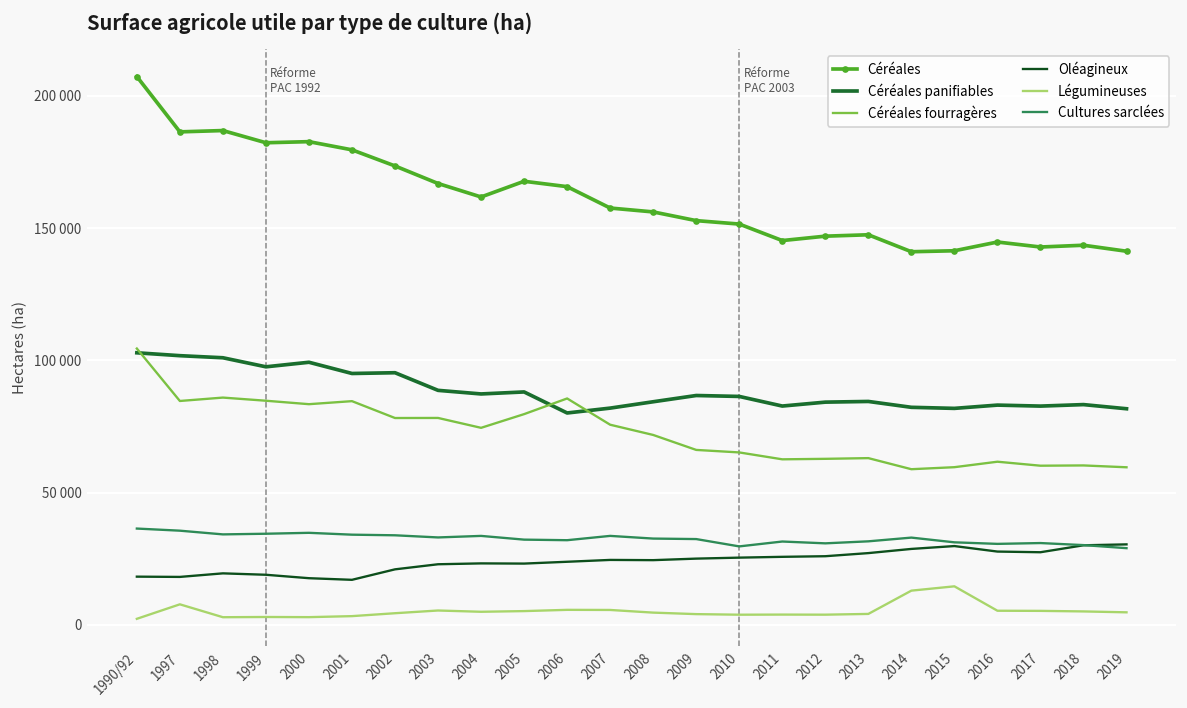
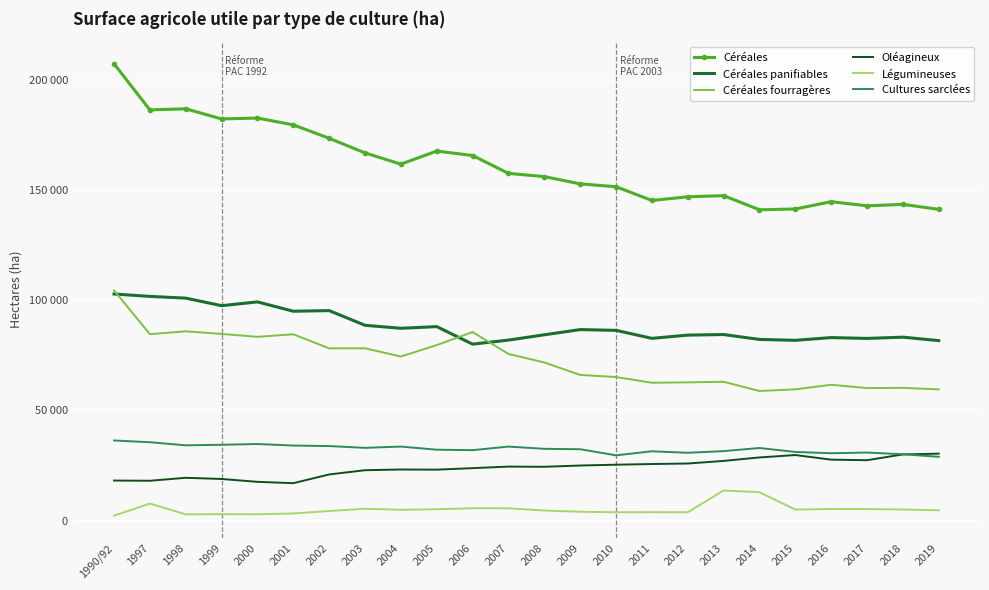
  {
    "Légumineuses": {
      "1990/92": 2000,
      "1997": 8000,
      "1998": 3000,
      "1999": 3000,
      "2000": 3000,
      "2001": 3000,
      "2002": 4000,
      "2003": 5000,
      "2004": 5000,
      "2005": 5000,
      "2006": 6000,
      "2007": 6000,
      "2008": 5000,
      "2009": 4000,
      "2010": 4000,
      "2011": 4000,
      "2012": 4000,
-     "2013": 4000,
+     "2013": 14000,
      "2014": 13000,
-     "2015": 15000,
+     "2015": 5000,
      "2016": 5000,
      "2017": 5000,
      "2018": 5000,
      "2019": 5000
    }
  }
